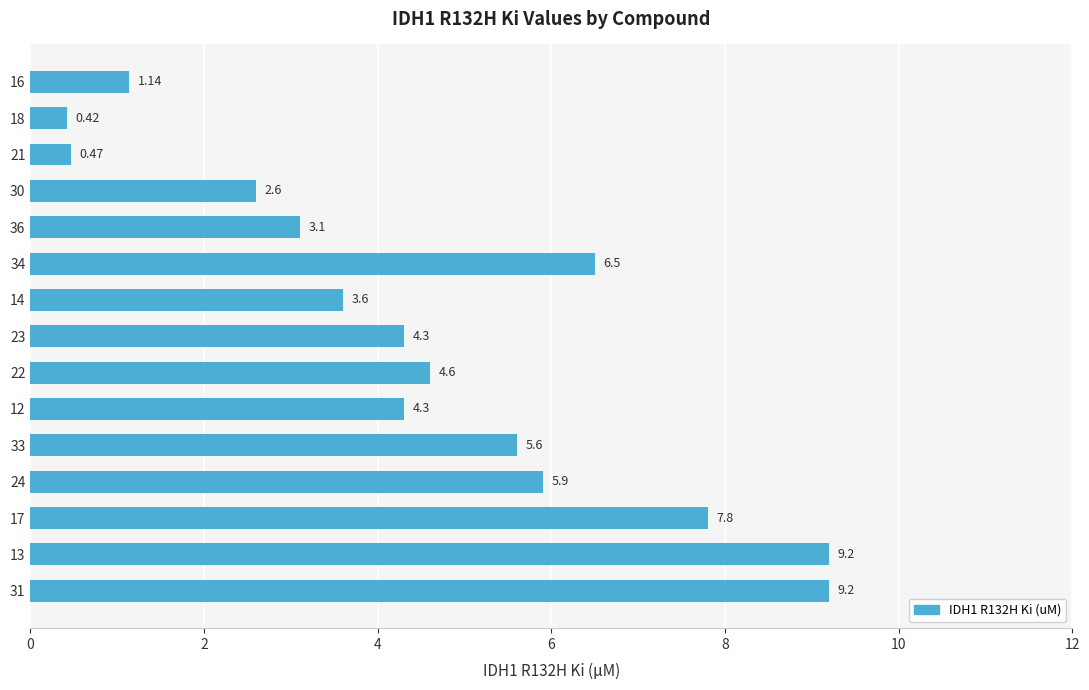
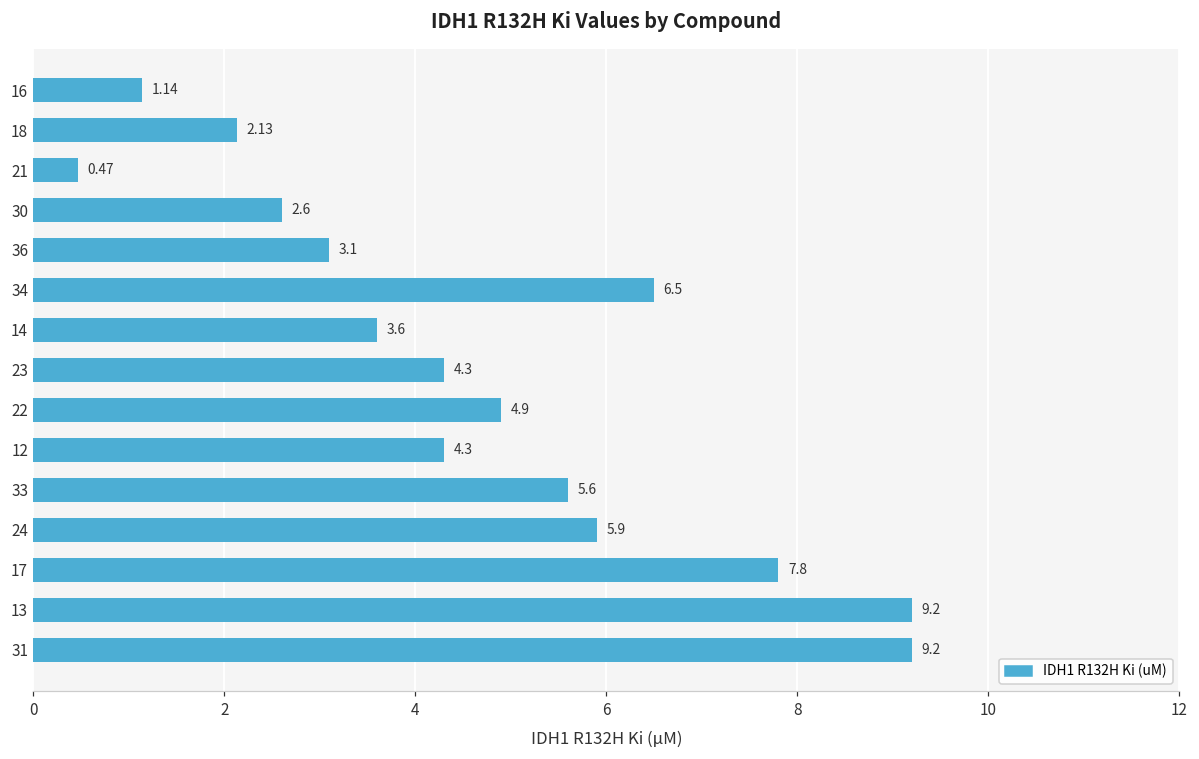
  {
    "16": 1.14,
-   "18": 0.42,
+   "18": 2.13,
    "21": 0.47,
    "30": 2.6,
    "36": 3.1,
    "34": 6.5,
    "14": 3.6,
    "23": 4.3,
-   "22": 4.6,
+   "22": 4.9,
    "12": 4.3,
    "33": 5.6,
    "24": 5.9,
    "17": 7.8,
    "13": 9.2,
    "31": 9.2
  }
